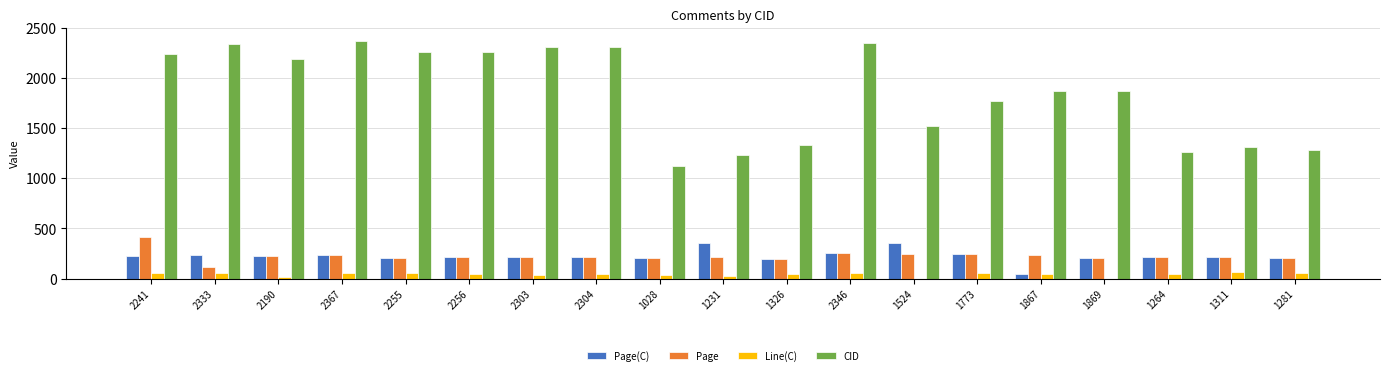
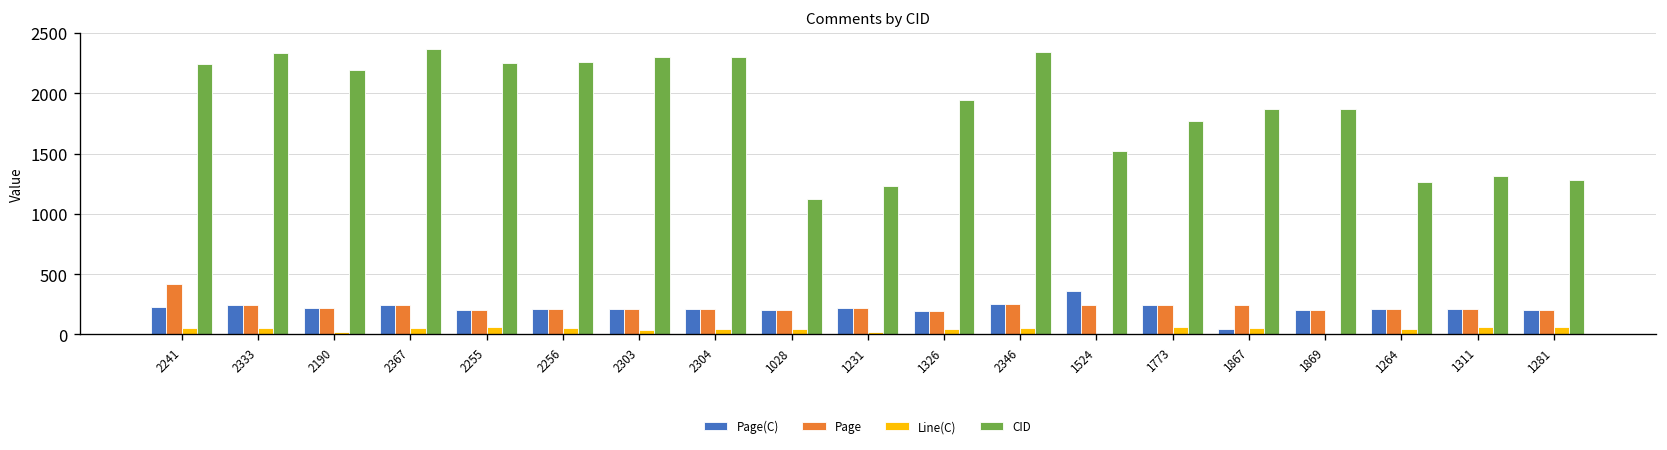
  {
    "Page(C)": {
      "2241": 230,
      "2333": 240,
      "2190": 220,
      "2367": 240,
      "2255": 200,
      "2256": 210,
      "2303": 210,
      "2304": 210,
      "1028": 210,
-     "1231": 350,
+     "1231": 220,
      "1326": 200,
      "2346": 260,
      "1524": 360,
      "1773": 240,
      "1867": 40,
      "1869": 200,
      "1264": 210,
      "1311": 210,
      "1281": 200
    },
    "Page": {
      "2241": 420,
-     "2333": 110,
+     "2333": 240,
      "2190": 220,
      "2367": 240,
      "2255": 200,
      "2256": 210,
      "2303": 210,
      "2304": 210,
      "1028": 210,
      "1231": 220,
      "1326": 200,
      "2346": 260,
      "1524": 240,
      "1773": 240,
      "1867": 240,
      "1869": 200,
      "1264": 210,
      "1311": 210,
      "1281": 200
    },
    "Line(C)": {
      "2241": 50,
      "2333": 50,
      "2367": 50,
      "2255": 60,
      "2256": 50,
      "2303": 30,
      "2304": 40,
      "1028": 40,
      "1326": 50,
      "2346": 50,
      "1773": 60,
      "1867": 50,
      "1869": 0,
      "1264": 50,
      "1311": 70,
      "1281": 60
    },
    "CID": {
      "2241": 2240,
      "2333": 2330,
      "2190": 2190,
      "2367": 2370,
      "2255": 2260,
      "2256": 2260,
      "2303": 2300,
      "2304": 2300,
      "1028": 1120,
      "1231": 1230,
-     "1326": 1330,
+     "1326": 1940,
      "2346": 2350,
      "1524": 1520,
      "1773": 1770,
      "1867": 1870,
      "1869": 1870,
      "1264": 1260,
      "1311": 1310,
      "1281": 1280
    }
  }
